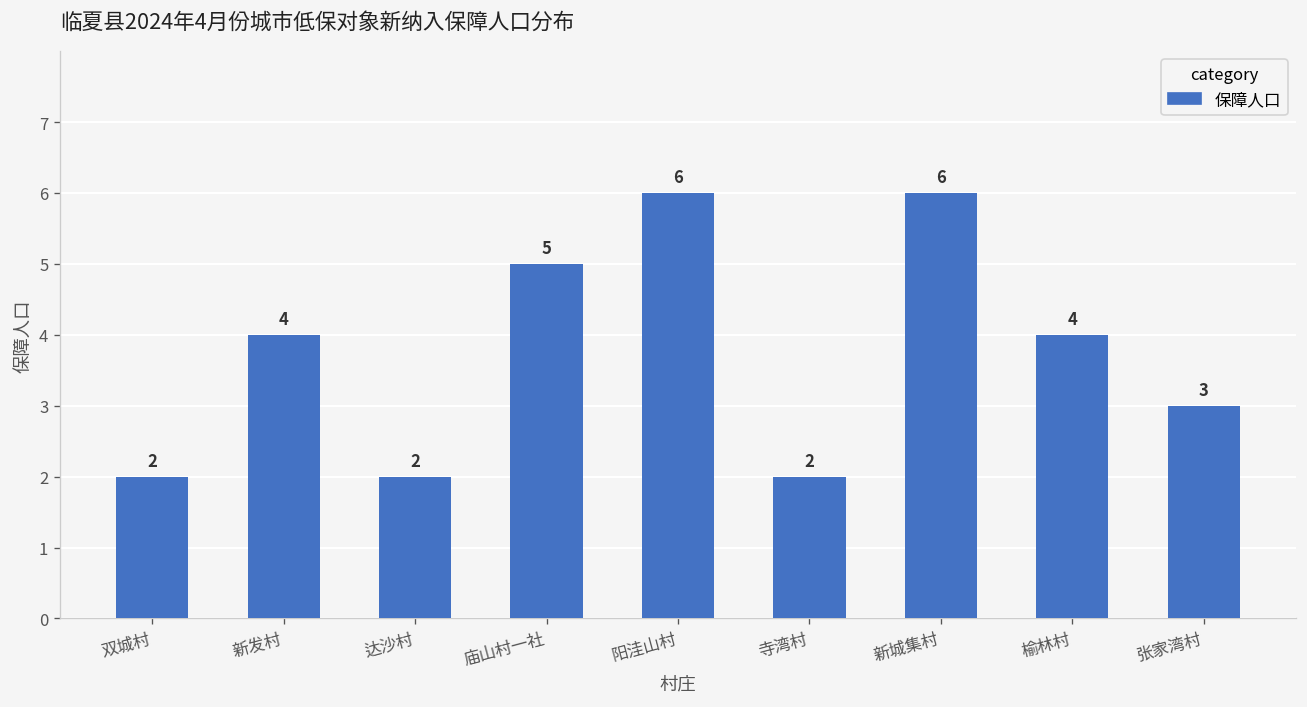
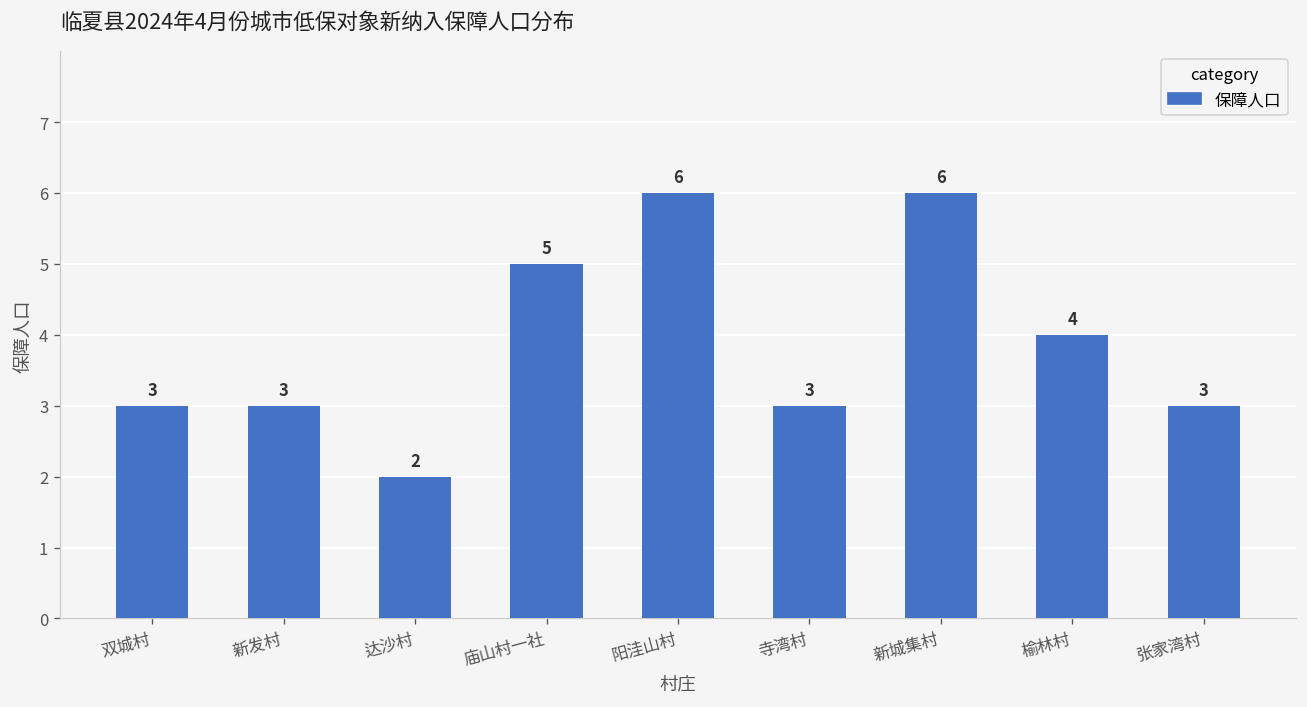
  {
-   "双城村": 2,
-   "新发村": 4,
+   "双城村": 3,
+   "新发村": 3,
    "达沙村": 2,
    "庙山村一社": 5,
    "阳洼山村": 6,
-   "寺湾村": 2,
+   "寺湾村": 3,
    "新城集村": 6,
    "榆林村": 4,
    "张家湾村": 3
  }
